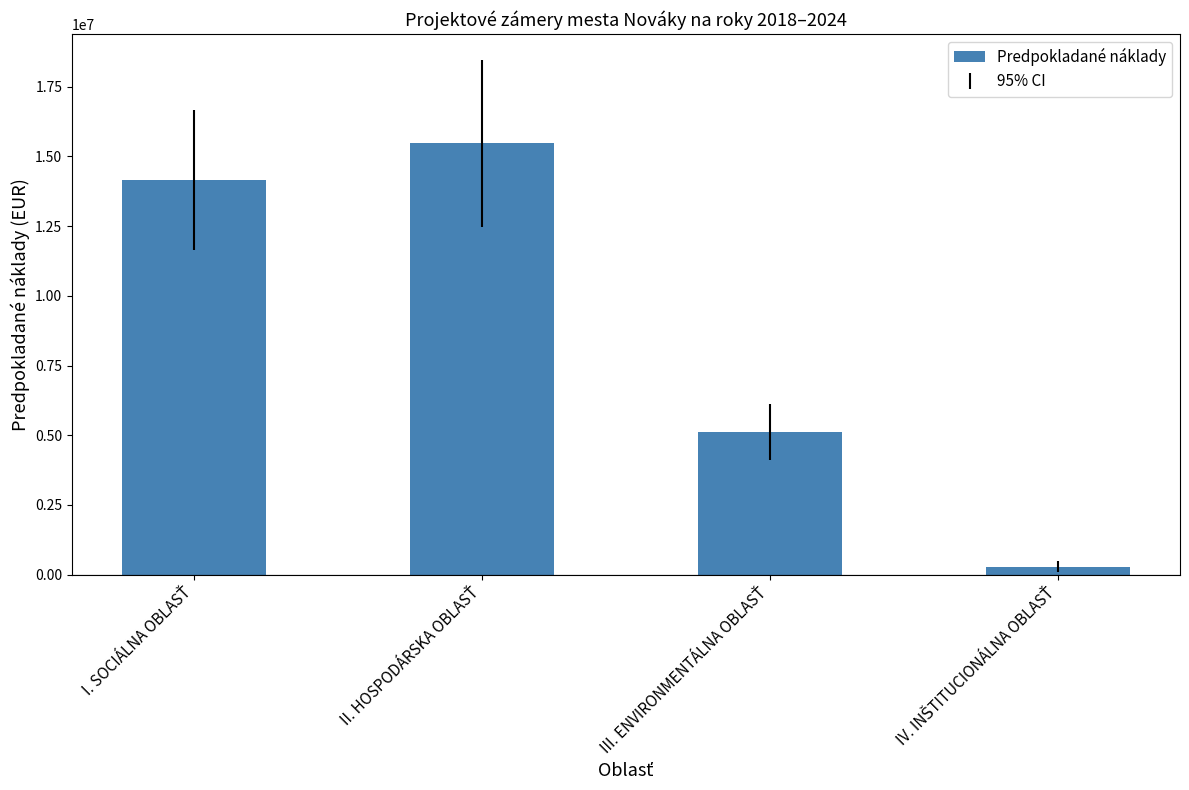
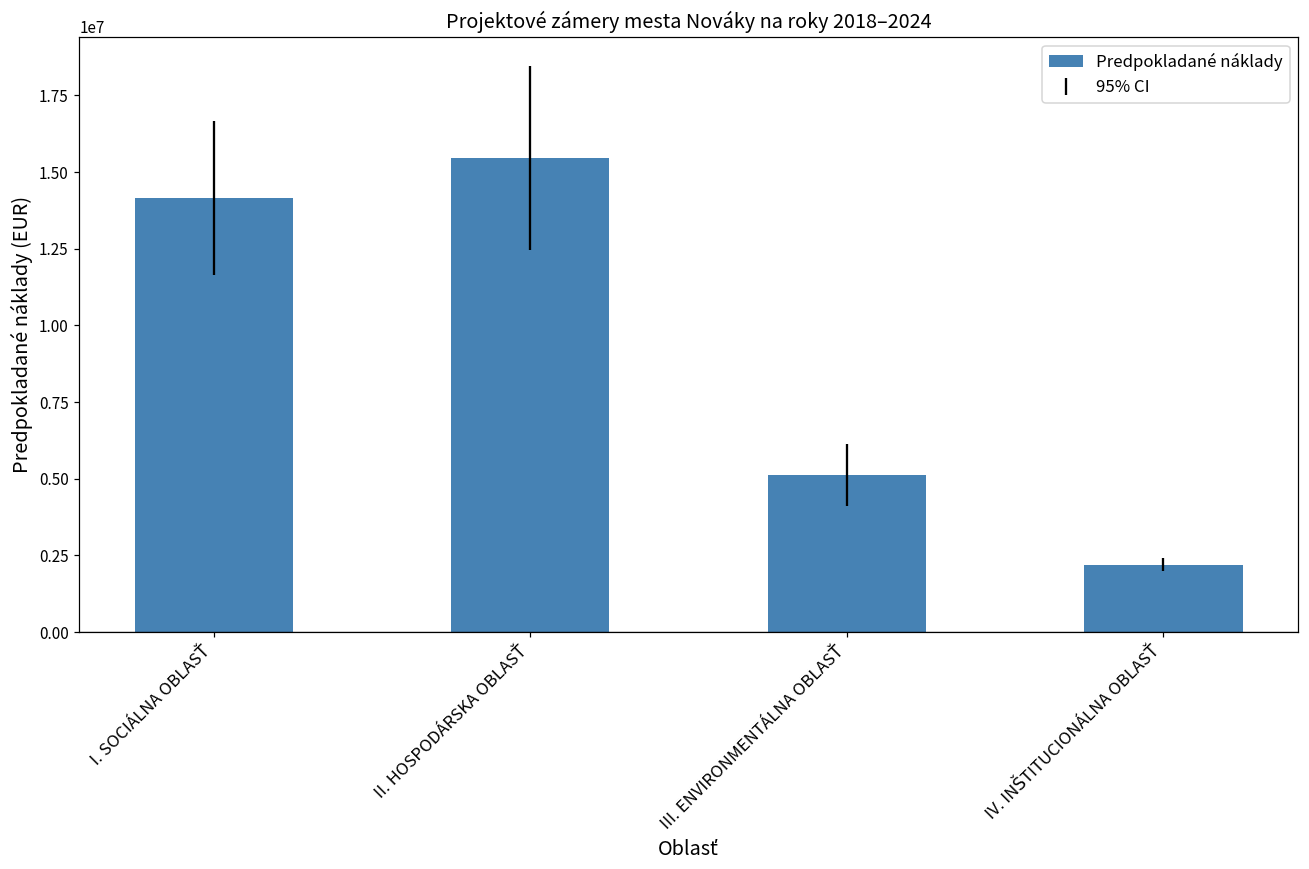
  {
    "I. SOCIÁLNA OBLASŤ": 14100000,
    "II. HOSPODÁRSKA OBLASŤ": 15500000,
    "III. ENVIRONMENTÁLNA OBLASŤ": 5100000,
-   "IV. INŠTITUCIONÁLNA OBLASŤ": 300000
+   "IV. INŠTITUCIONÁLNA OBLASŤ": 2200000
  }
